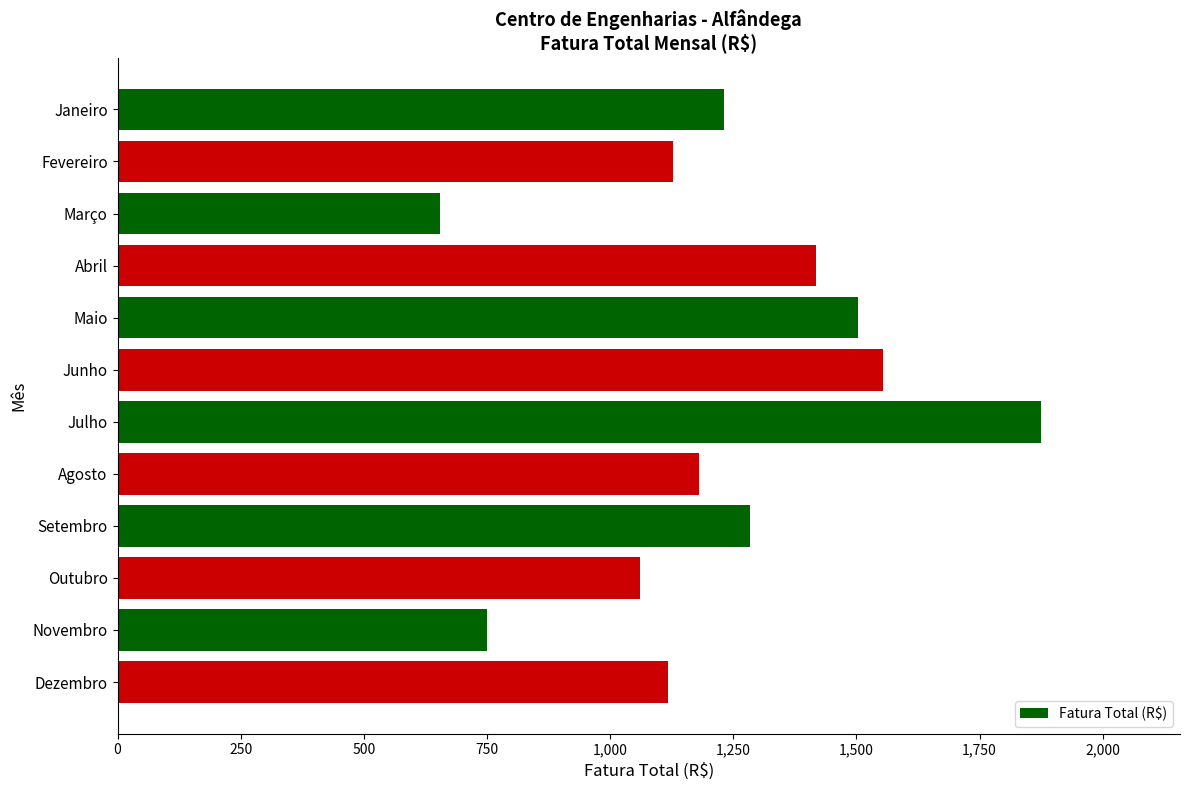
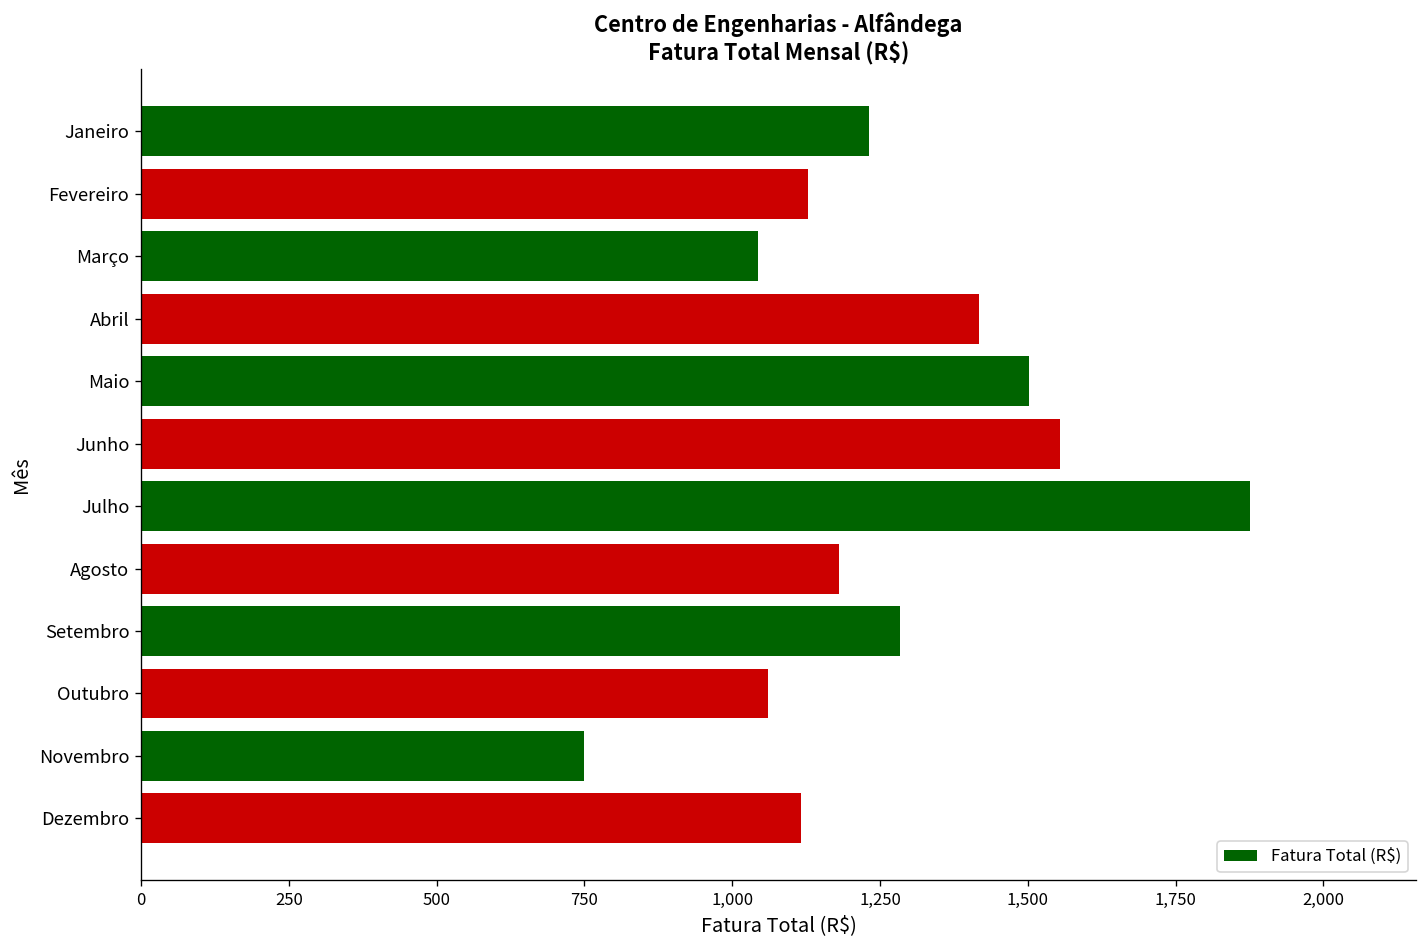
  {
    "Janeiro": "1,230",
    "Fevereiro": "1,130",
-   "Março": "660",
+   "Março": "1,040",
    "Abril": "1,420",
    "Maio": "1,500",
    "Junho": "1,550",
    "Julho": "1,880",
    "Agosto": "1,180",
    "Setembro": "1,280",
    "Outubro": "1,060",
    "Novembro": "750",
    "Dezembro": "1,120"
  }
